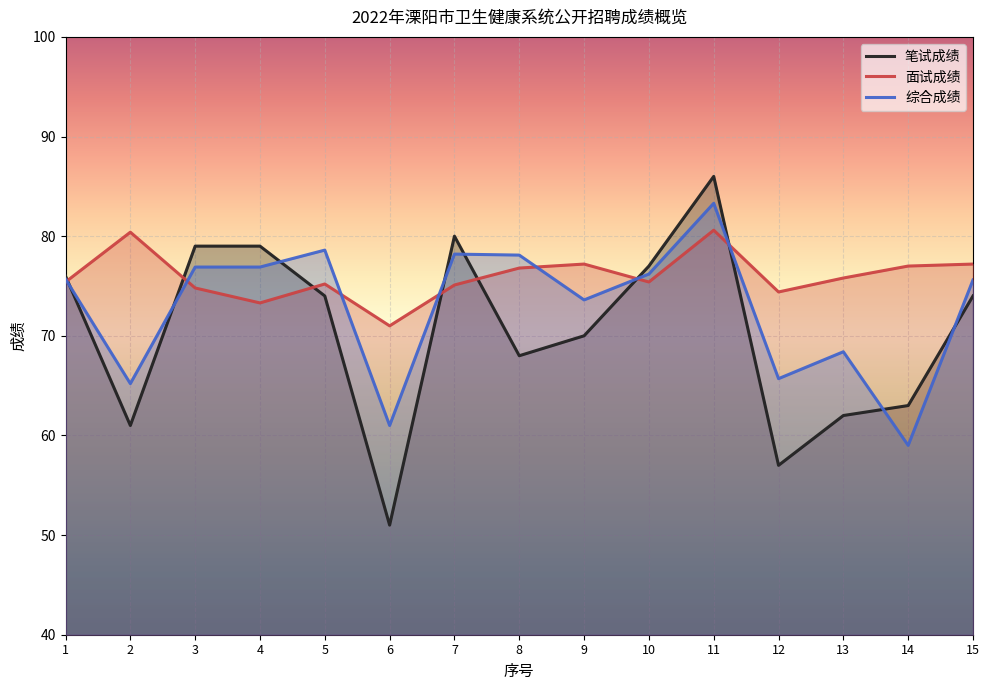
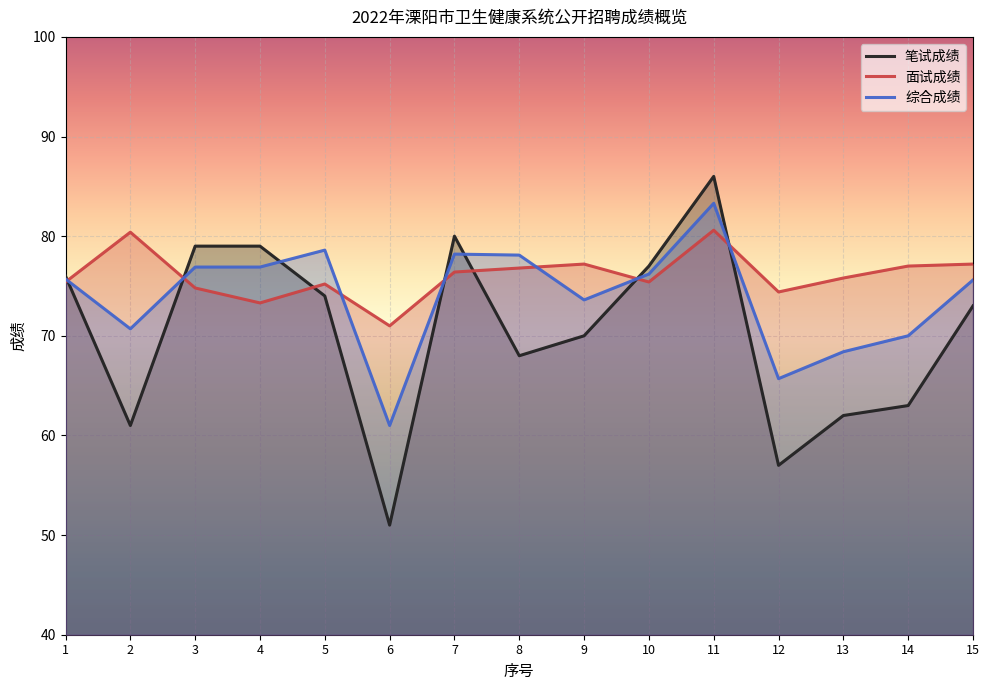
  {
    "笔试成绩": {
      "1": 76,
      "2": 61,
      "3": 79,
      "4": 79,
      "5": 74,
      "6": 51,
      "7": 80,
      "8": 68,
      "9": 70,
      "10": 77,
      "11": 86,
      "12": 57,
      "13": 62,
      "14": 63,
-     "15": 74
+     "15": 73
    },
    "面试成绩": {
      "1": 75,
      "2": 80,
      "3": 75,
      "4": 73,
      "5": 75,
      "6": 71,
-     "7": 75,
+     "7": 76,
      "8": 77,
      "9": 77,
      "10": 75,
      "11": 81,
      "12": 74,
      "13": 76,
      "14": 77,
      "15": 77
    },
    "综合成绩": {
      "1": 76,
-     "2": 65,
+     "2": 71,
      "3": 77,
      "4": 77,
      "5": 79,
      "6": 61,
      "7": 78,
      "8": 78,
      "9": 74,
      "10": 76,
      "11": 83,
      "12": 66,
      "13": 68,
-     "14": 59,
+     "14": 70,
      "15": 76
    }
  }
